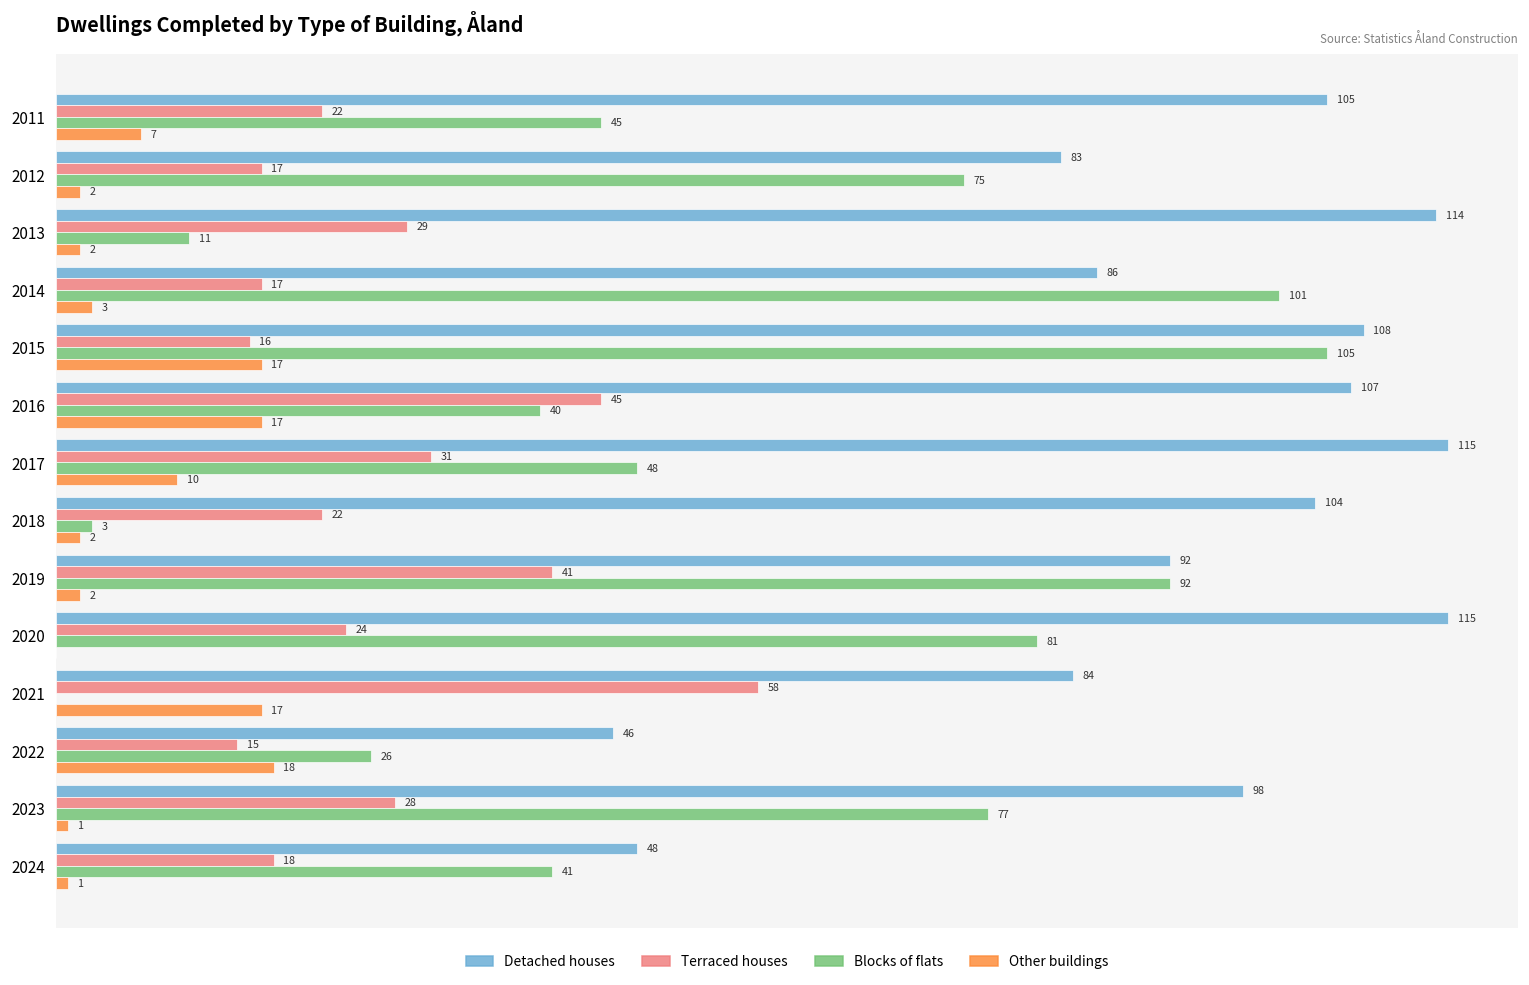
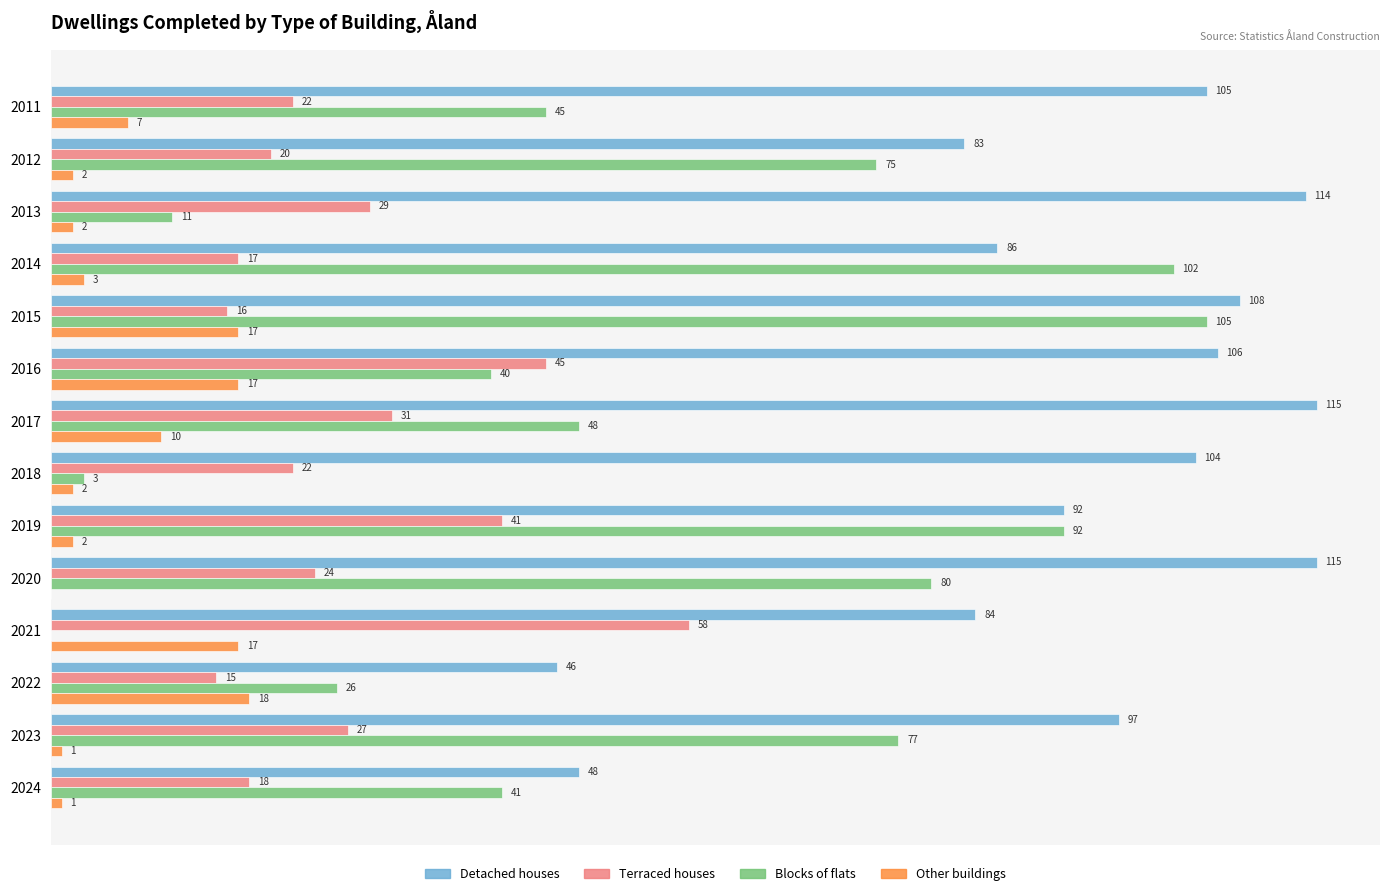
  {
    "Detached houses": {
      "2011": 105,
      "2012": 83,
      "2013": 114,
      "2014": 86,
      "2015": 108,
-     "2016": 107,
+     "2016": 106,
      "2017": 115,
      "2018": 104,
      "2019": 92,
      "2020": 115,
      "2021": 84,
      "2022": 46,
-     "2023": 98,
+     "2023": 97,
      "2024": 48
    },
    "Terraced houses": {
      "2011": 22,
-     "2012": 17,
+     "2012": 20,
      "2013": 29,
      "2014": 17,
      "2015": 16,
      "2016": 45,
      "2017": 31,
      "2018": 22,
      "2019": 41,
      "2020": 24,
      "2021": 58,
      "2022": 15,
-     "2023": 28,
+     "2023": 27,
      "2024": 18
    },
    "Blocks of flats": {
      "2011": 45,
      "2012": 75,
      "2013": 11,
-     "2014": 101,
+     "2014": 102,
      "2015": 105,
      "2016": 40,
      "2017": 48,
      "2018": 3,
      "2019": 92,
-     "2020": 81,
+     "2020": 80,
      "2022": 26,
      "2023": 77,
      "2024": 41
    },
    "Other buildings": {
      "2011": 7,
      "2012": 2,
      "2013": 2,
      "2014": 3,
      "2015": 17,
      "2016": 17,
      "2017": 10,
      "2018": 2,
      "2019": 2,
      "2021": 17,
      "2022": 18,
      "2023": 1,
      "2024": 1
    }
  }
